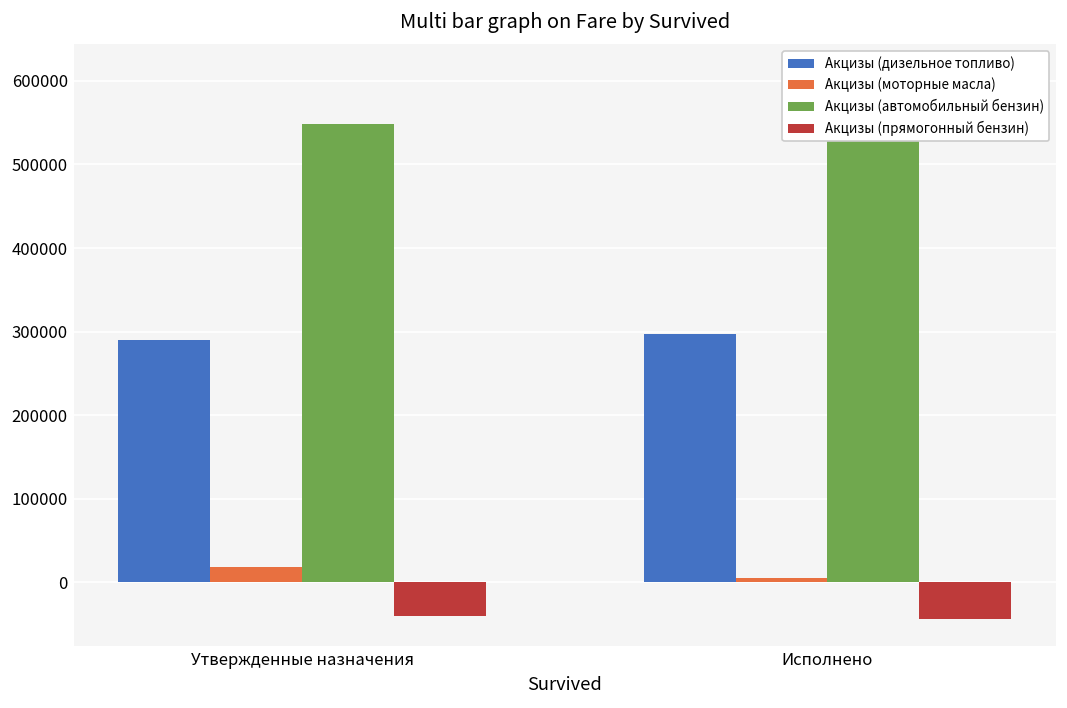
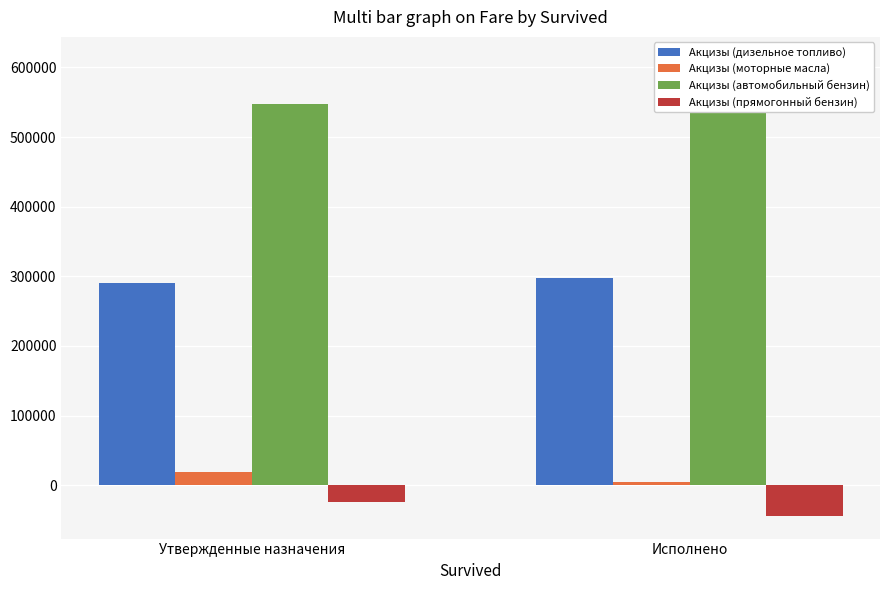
  {
    "Акцизы (дизельное топливо)": {
      "Утвержденные назначения": 290000,
      "Исполнено": 300000
    },
    "Акцизы (моторные масла)": {
      "Утвержденные назначения": 20000,
      "Исполнено": 0
    },
    "Акцизы (автомобильный бензин)": {
      "Утвержденные назначения": 550000
    },
    "Акцизы (прямогонный бензин)": {
-     "Утвержденные назначения": -40000,
+     "Утвержденные назначения": -20000,
      "Исполнено": -40000
    }
  }
